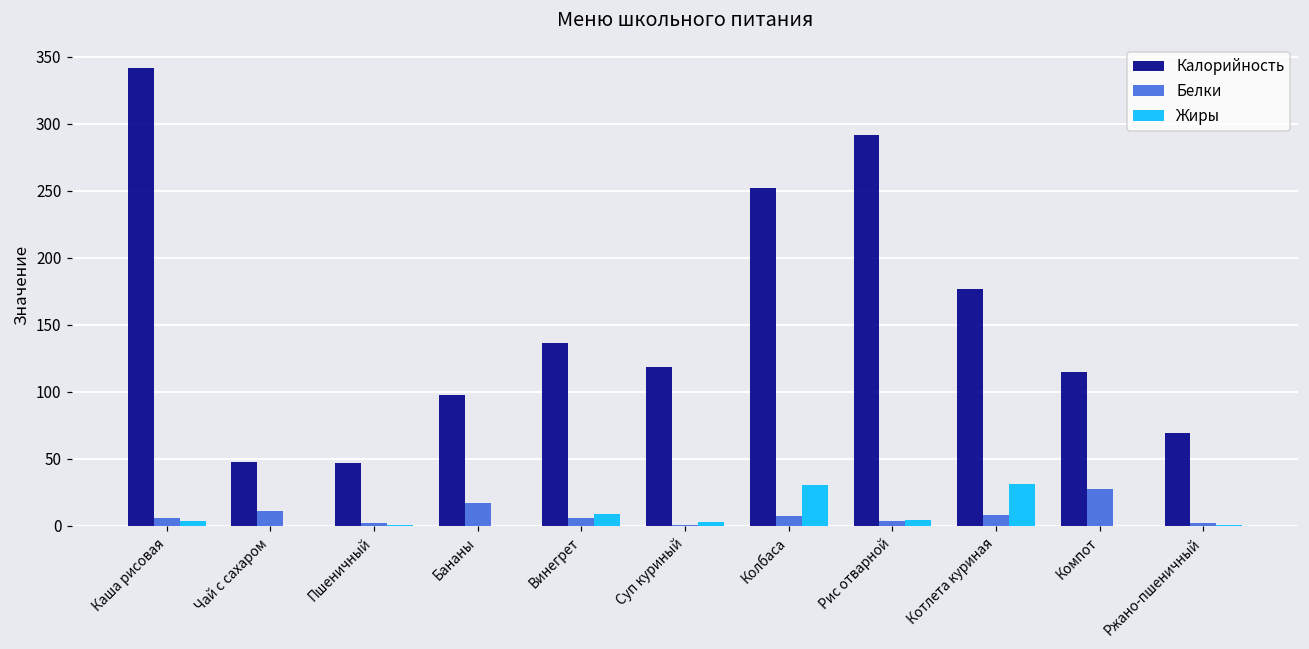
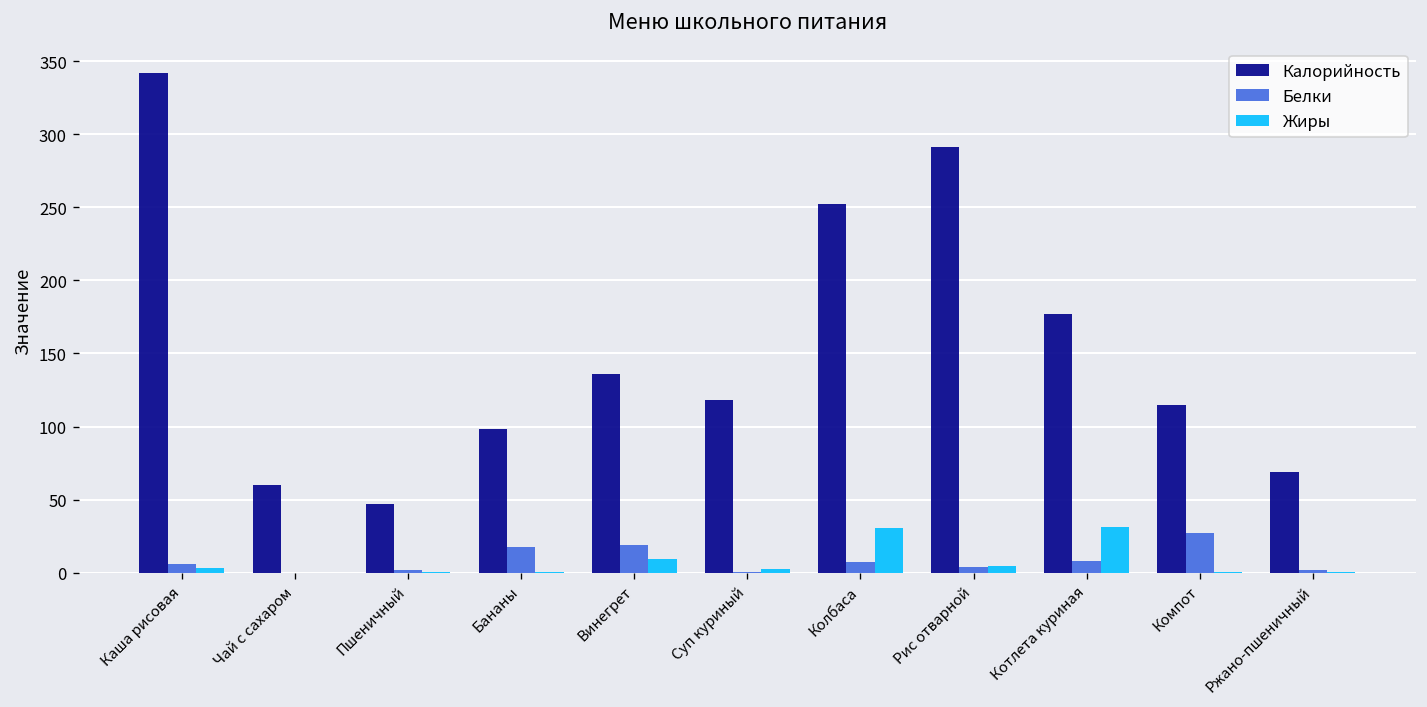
  {
    "Калорийность": {
      "Каша рисовая": 342,
-     "Чай с сахаром": 48,
+     "Чай с сахаром": 60,
      "Пшеничный": 47,
      "Бананы": 98,
      "Винегрет": 136,
      "Суп куриный": 118,
      "Колбаса": 252,
      "Рис отварной": 291,
      "Котлета куриная": 177,
      "Компот": 115,
      "Ржано-пшеничный": 69
    },
    "Белки": {
      "Каша рисовая": 6,
-     "Чай с сахаром": 11,
+     "Чай с сахаром": 0,
      "Бананы": 17,
-     "Винегрет": 6,
+     "Винегрет": 19,
      "Колбаса": 7,
      "Рис отварной": 4,
      "Котлета куриная": 8,
      "Компот": 27
    },
    "Жиры": {
      "Каша рисовая": 4,
      "Винегрет": 9,
      "Суп куриный": 3,
      "Колбаса": 31,
      "Рис отварной": 4,
      "Котлета куриная": 31
    }
  }
